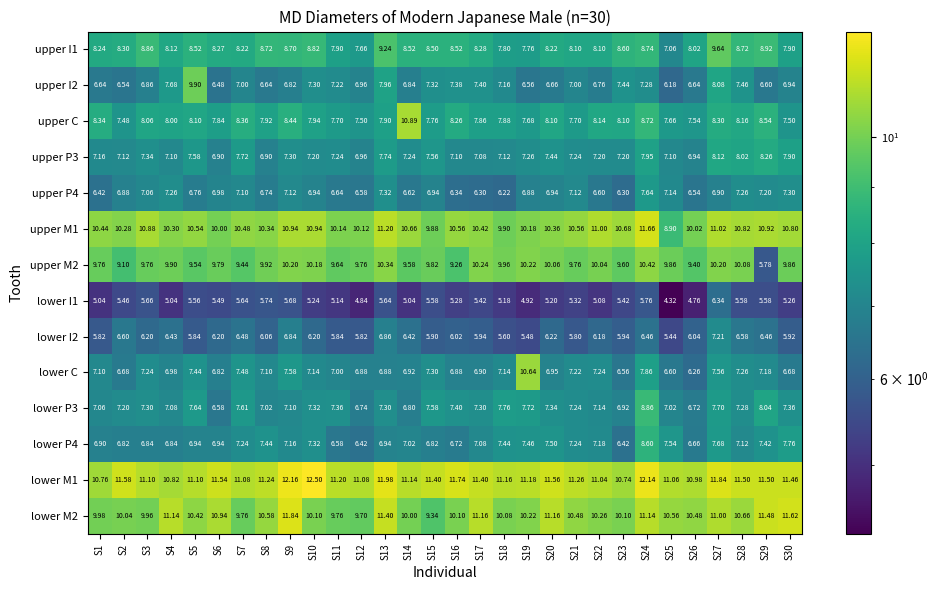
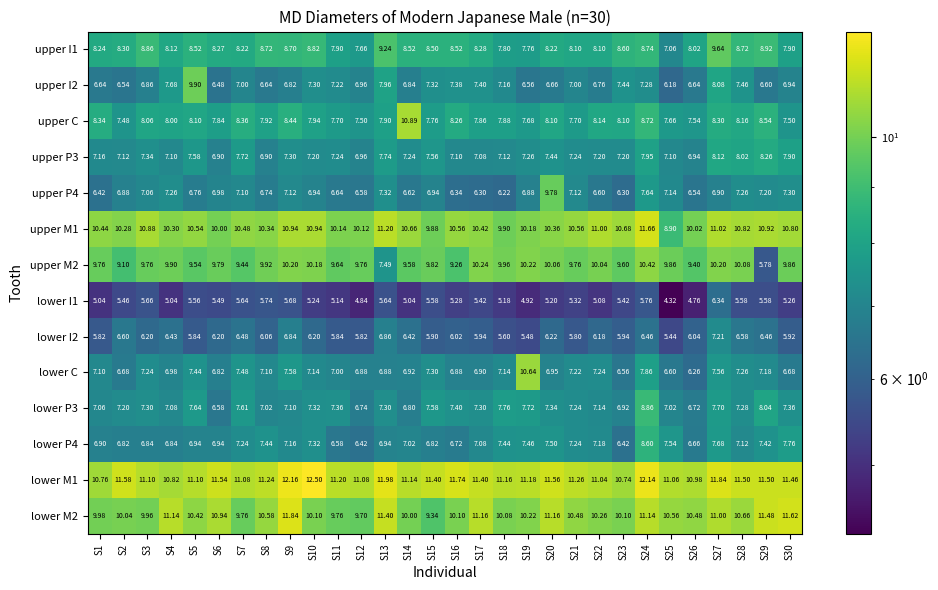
  {
    "upper P4": {
      "S1": 6.42,
      "S2": 6.88,
      "S3": 7.06,
      "S4": 7.26,
      "S5": 6.76,
      "S6": 6.98,
      "S7": 7.10,
      "S8": 6.74,
      "S9": 7.12,
      "S10": 6.94,
      "S11": 6.64,
      "S12": 6.58,
      "S13": 7.32,
      "S14": 6.62,
      "S15": 6.94,
      "S16": 6.34,
      "S17": 6.30,
      "S18": 6.22,
      "S19": 6.88,
-     "S20": 6.94,
+     "S20": 9.78,
      "S21": 7.12,
      "S22": 6.60,
      "S23": 6.30,
      "S24": 7.64,
      "S25": 7.14,
      "S26": 6.54,
      "S27": 6.90,
      "S28": 7.26,
      "S29": 7.20,
      "S30": 7.30
    },
    "upper M2": {
      "S1": 9.76,
      "S2": 9.10,
      "S3": 9.76,
      "S4": 9.90,
      "S5": 9.54,
      "S6": 9.79,
      "S7": 9.44,
      "S8": 9.92,
      "S9": 10.20,
      "S10": 10.18,
      "S11": 9.64,
      "S12": 9.76,
-     "S13": 10.34,
+     "S13": 7.49,
      "S14": 9.58,
      "S15": 9.82,
      "S16": 9.26,
      "S17": 10.24,
      "S18": 9.96,
      "S19": 10.22,
      "S20": 10.06,
      "S21": 9.76,
      "S22": 10.04,
      "S23": 9.60,
      "S24": 10.42,
      "S25": 9.86,
      "S26": 9.40,
      "S27": 10.20,
      "S28": 10.08,
      "S29": 5.78,
      "S30": 9.86
    }
  }
